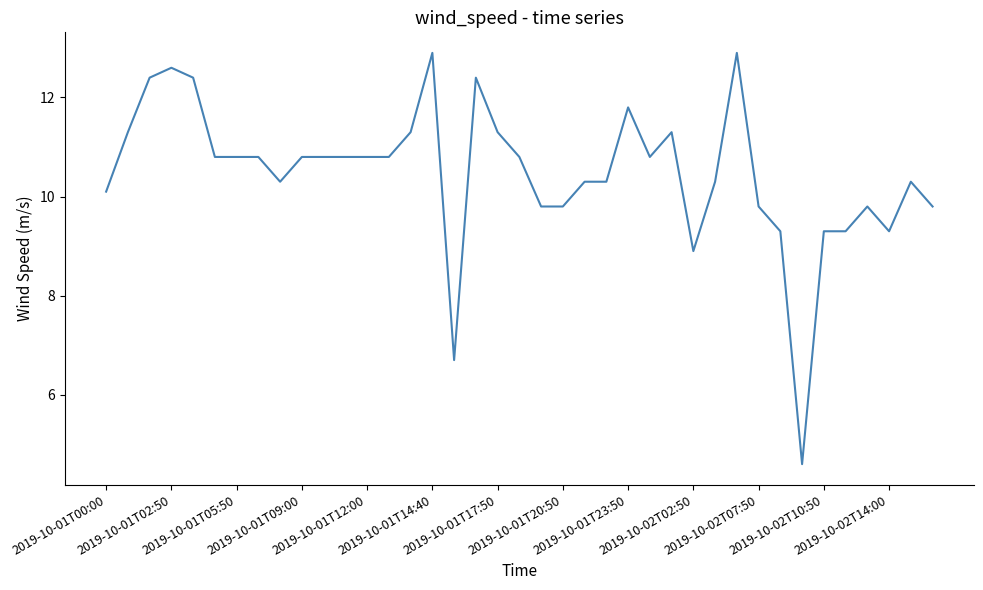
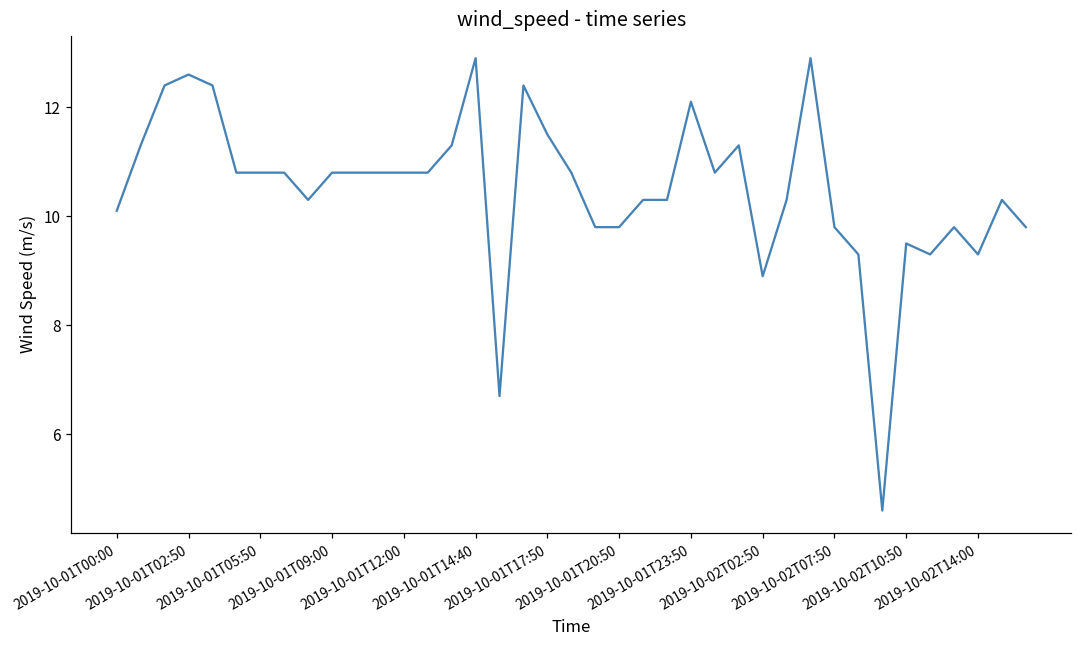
  {
    "2019-10-01T00:00": 10.1,
    "2019-10-01T02:50": 12.6,
    "2019-10-01T05:50": 10.8,
    "2019-10-01T09:00": 10.8,
    "2019-10-01T12:00": 10.8,
    "2019-10-01T14:40": 12.9,
-   "2019-10-01T17:50": 11.3,
+   "2019-10-01T17:50": 11.5,
    "2019-10-01T20:50": 9.8,
-   "2019-10-01T23:50": 11.8,
+   "2019-10-01T23:50": 12.1,
    "2019-10-02T02:50": 8.9,
    "2019-10-02T07:50": 9.8,
-   "2019-10-02T10:50": 9.3,
+   "2019-10-02T10:50": 9.5,
    "2019-10-02T14:00": 9.3
  }
